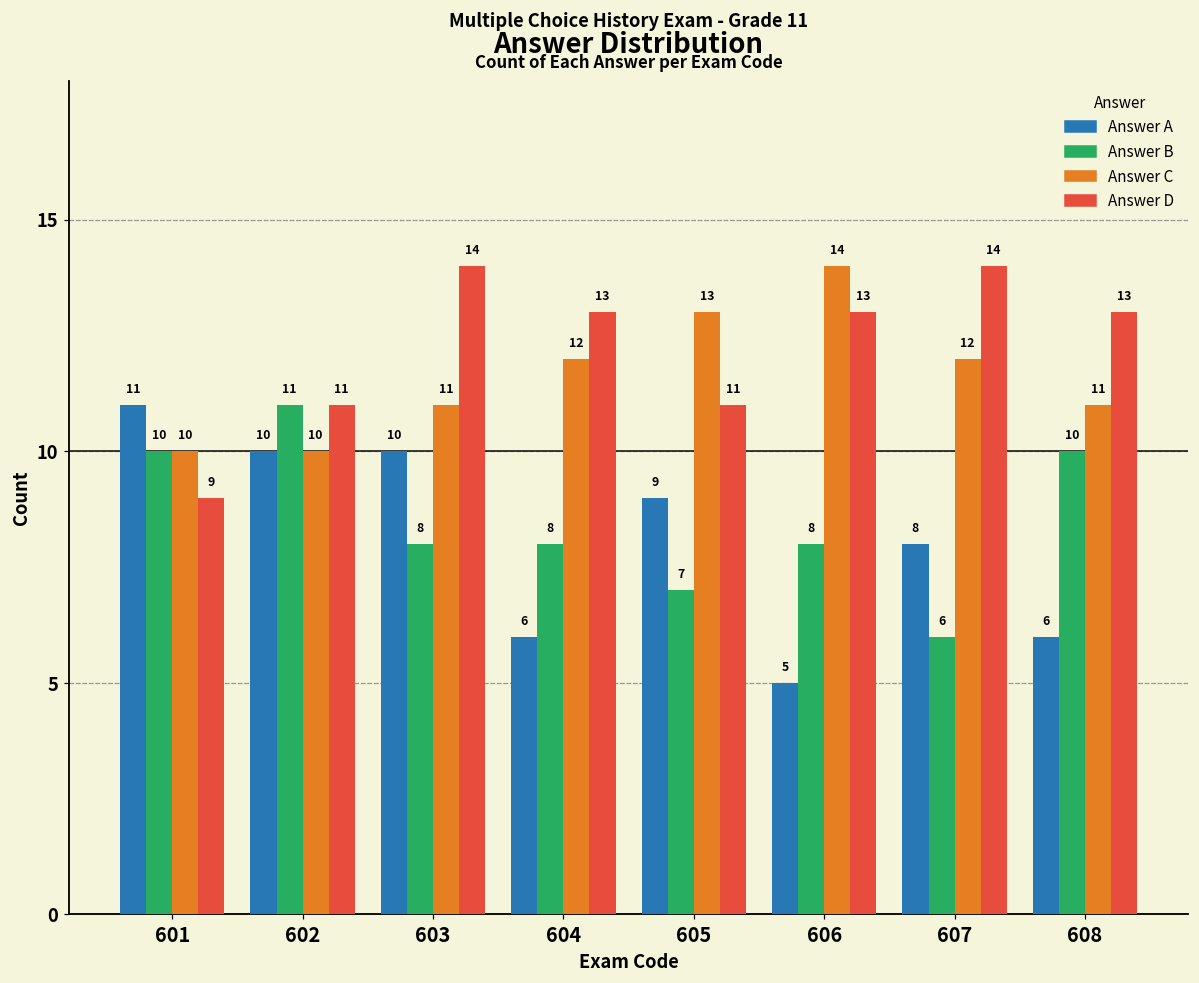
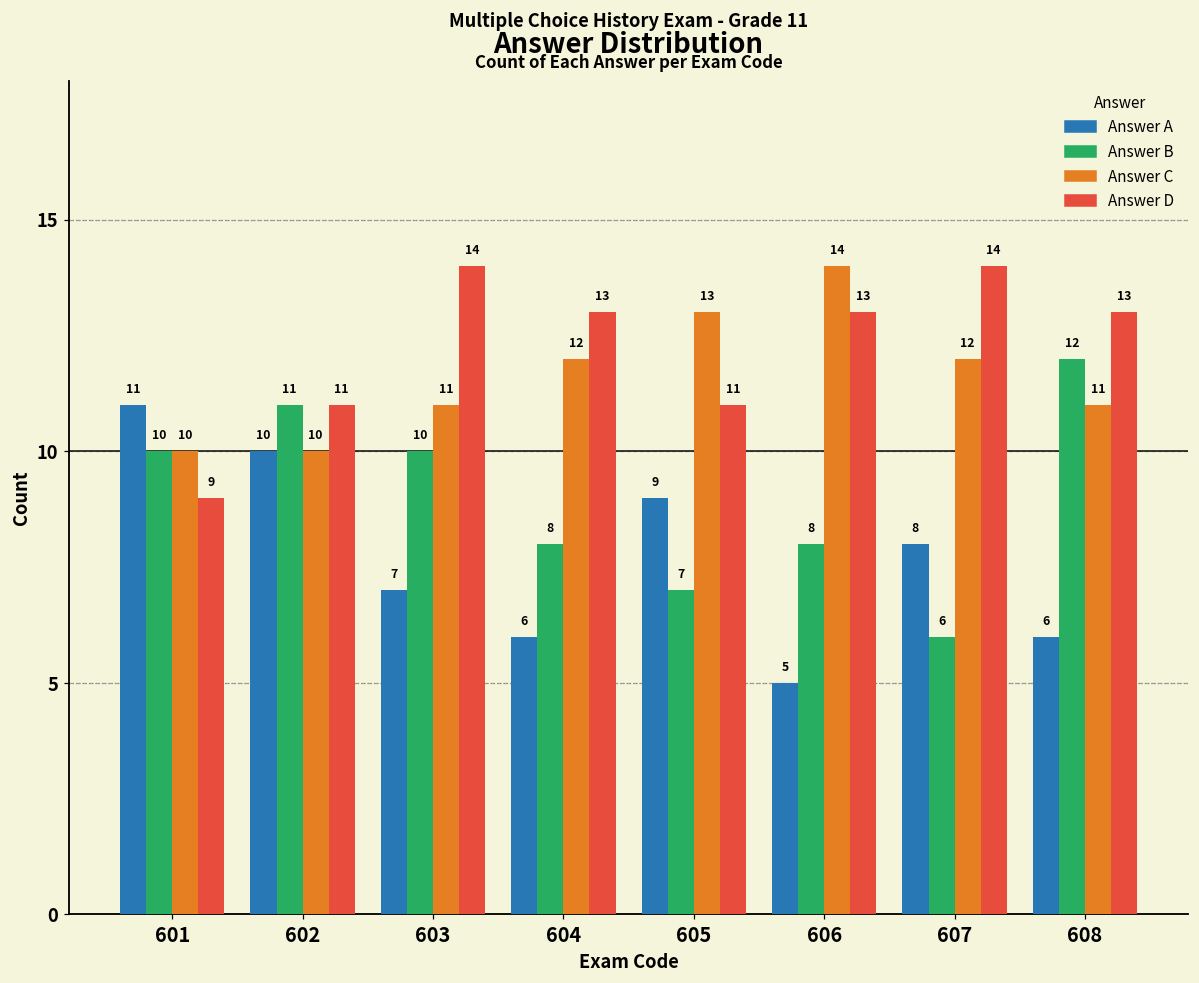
  {
    "Answer A": {
      "601": 11,
      "602": 10,
-     "603": 10,
+     "603": 7,
      "604": 6,
      "605": 9,
      "606": 5,
      "607": 8,
      "608": 6
    },
    "Answer B": {
      "601": 10,
      "602": 11,
-     "603": 8,
+     "603": 10,
      "604": 8,
      "605": 7,
      "606": 8,
      "607": 6,
-     "608": 10
+     "608": 12
    }
  }
